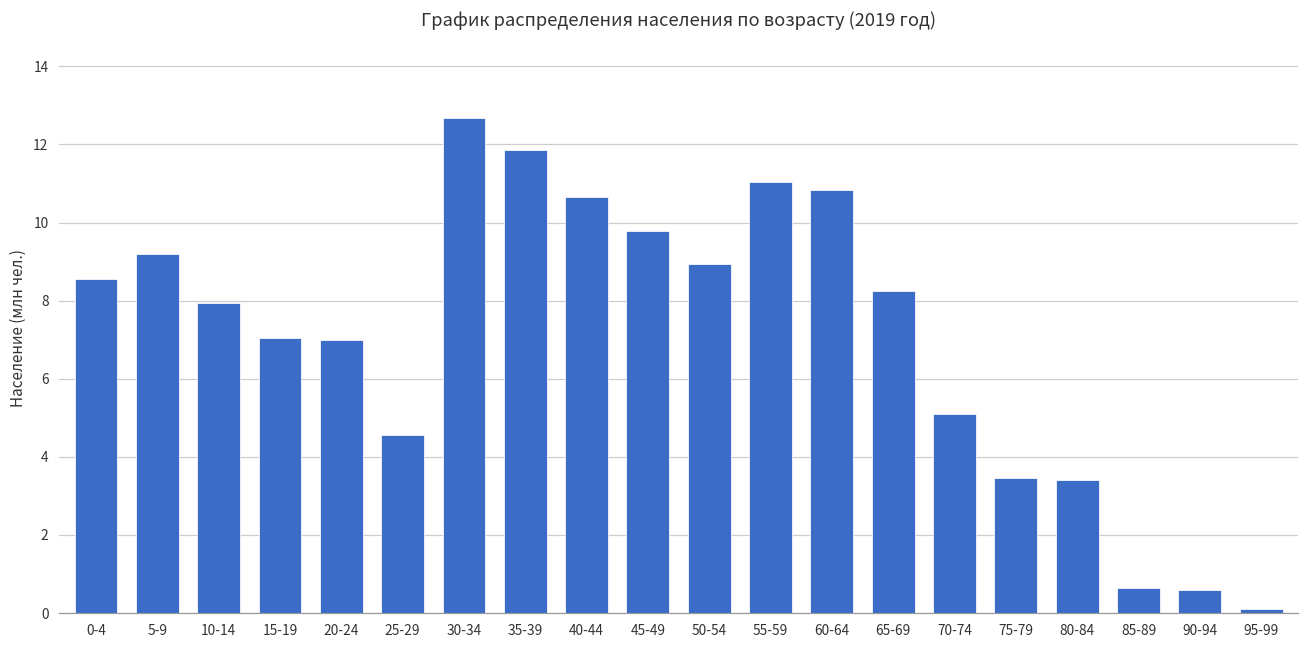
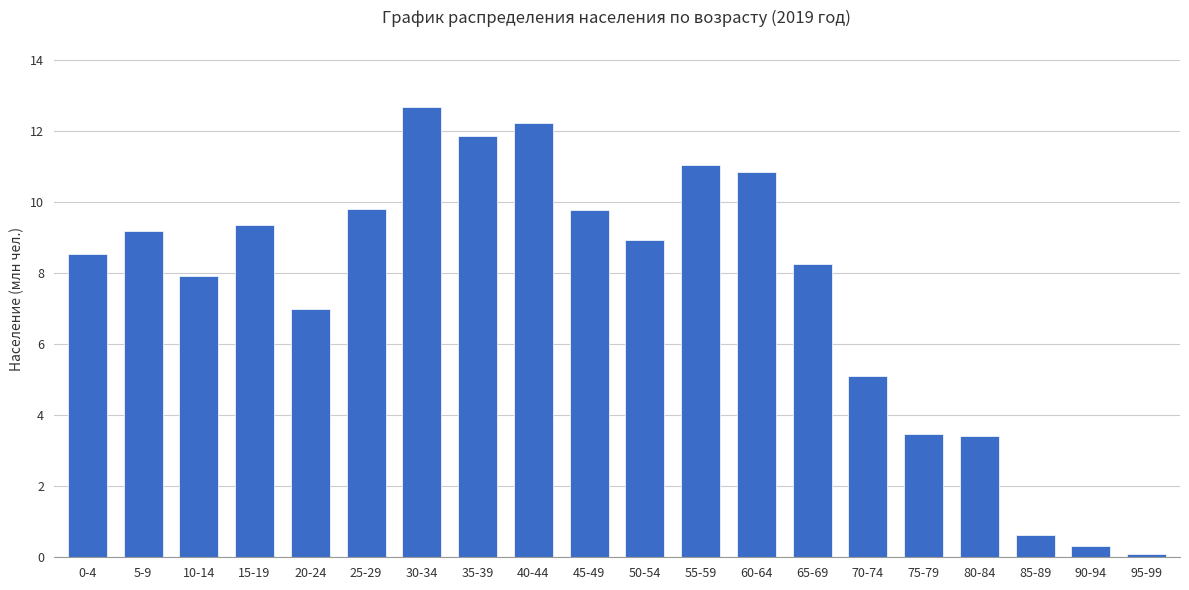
  {
    "0-4": 8.6,
    "5-9": 9.2,
    "10-14": 7.9,
-   "15-19": 7.1,
+   "15-19": 9.4,
    "20-24": 7.0,
-   "25-29": 4.6,
+   "25-29": 9.8,
    "30-34": 12.7,
    "35-39": 11.9,
-   "40-44": 10.7,
+   "40-44": 12.2,
    "45-49": 9.8,
    "50-54": 8.9,
    "55-59": 11.0,
    "60-64": 10.8,
    "65-69": 8.3,
    "70-74": 5.1,
    "75-79": 3.5,
    "80-84": 3.4,
    "85-89": 0.6,
-   "90-94": 0.6,
+   "90-94": 0.3,
    "95-99": 0.1
  }
